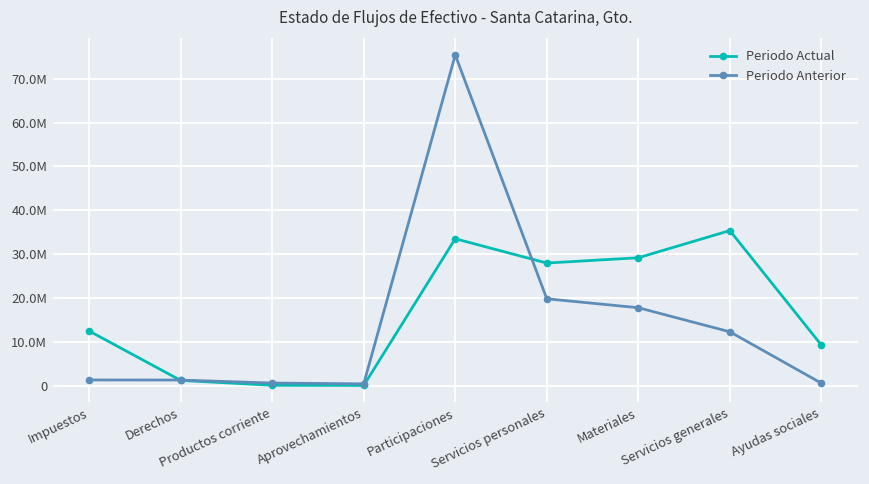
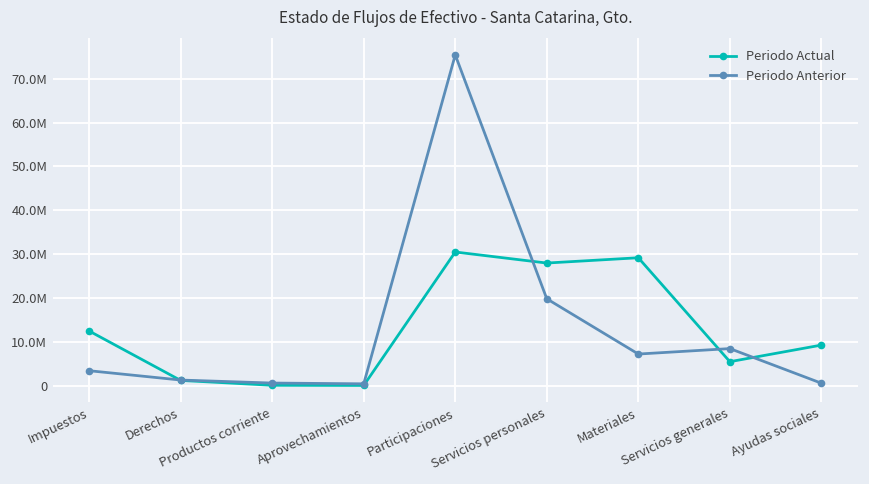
  {
    "Periodo Actual": {
      "Impuestos": 12000000,
-     "Participaciones": 34000000,
+     "Participaciones": 30000000,
      "Servicios personales": 28000000,
      "Materiales": 29000000,
-     "Servicios generales": 35000000,
+     "Servicios generales": 5000000,
      "Ayudas sociales": 9000000
    },
    "Periodo Anterior": {
-     "Impuestos": 1000000,
+     "Impuestos": 3000000,
      "Participaciones": 75000000,
      "Servicios personales": 20000000,
-     "Materiales": 18000000,
-     "Servicios generales": 12000000,
+     "Materiales": 7000000,
+     "Servicios generales": 8000000,
      "Ayudas sociales": 1000000
    }
  }
